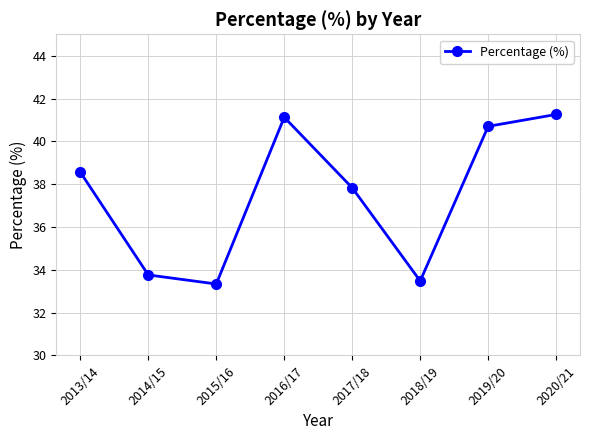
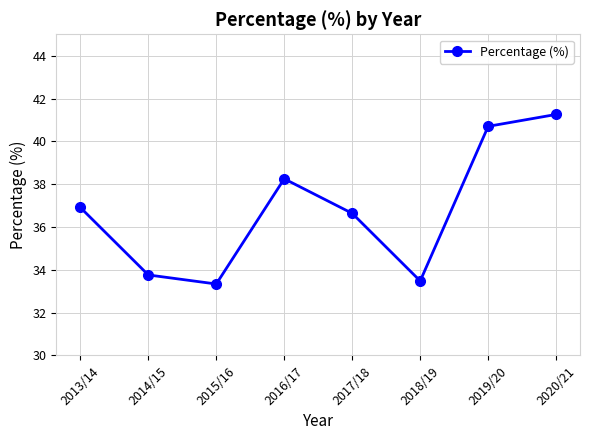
  {
-   "2013/14": 38.6,
+   "2013/14": 36.9,
    "2014/15": 33.8,
    "2015/16": 33.3,
-   "2016/17": 41.1,
-   "2017/18": 37.8,
+   "2016/17": 38.2,
+   "2017/18": 36.6,
    "2018/19": 33.5,
    "2019/20": 40.7,
    "2020/21": 41.3
  }
